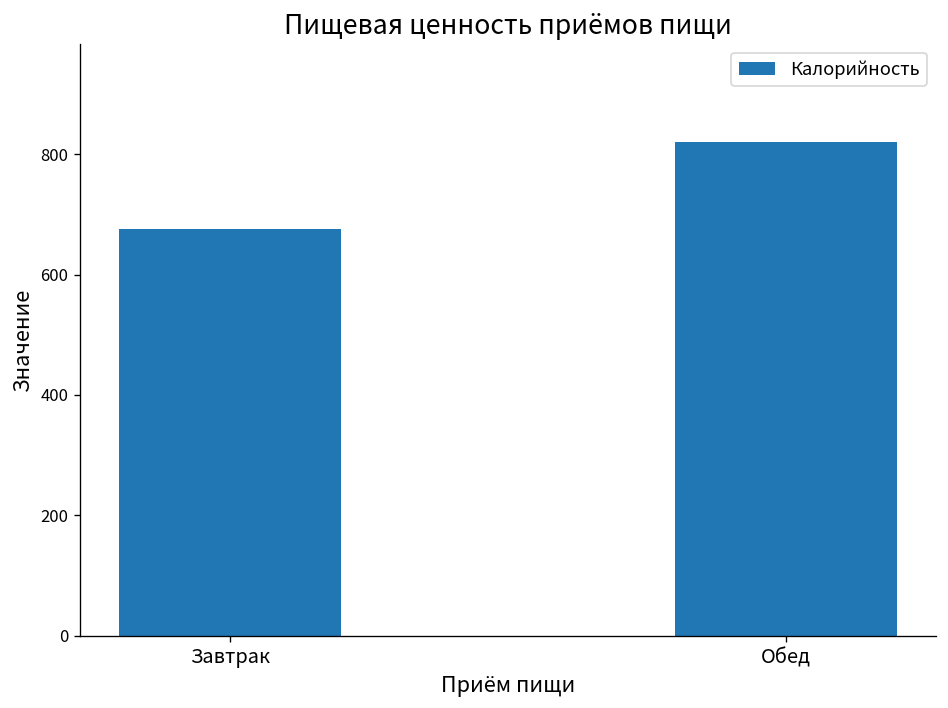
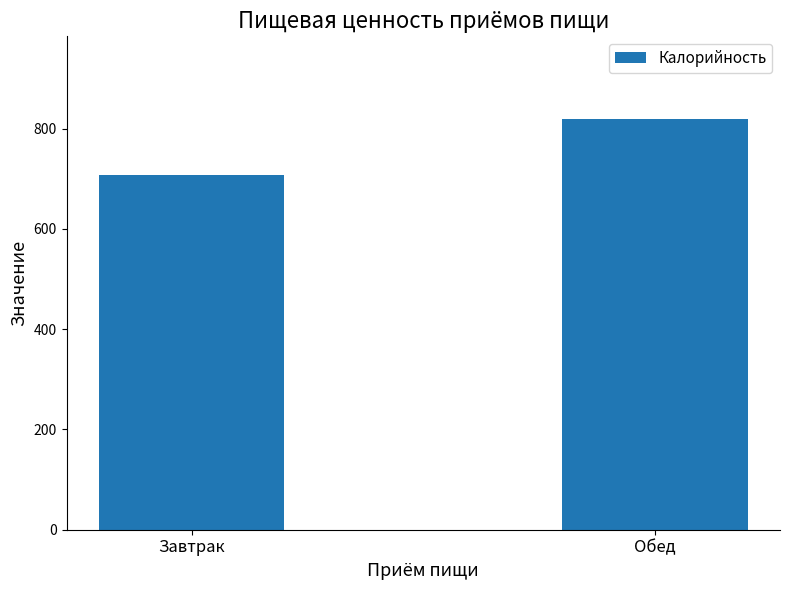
  {
-   "Завтрак": 680,
+   "Завтрак": 710,
    "Обед": 820
  }
